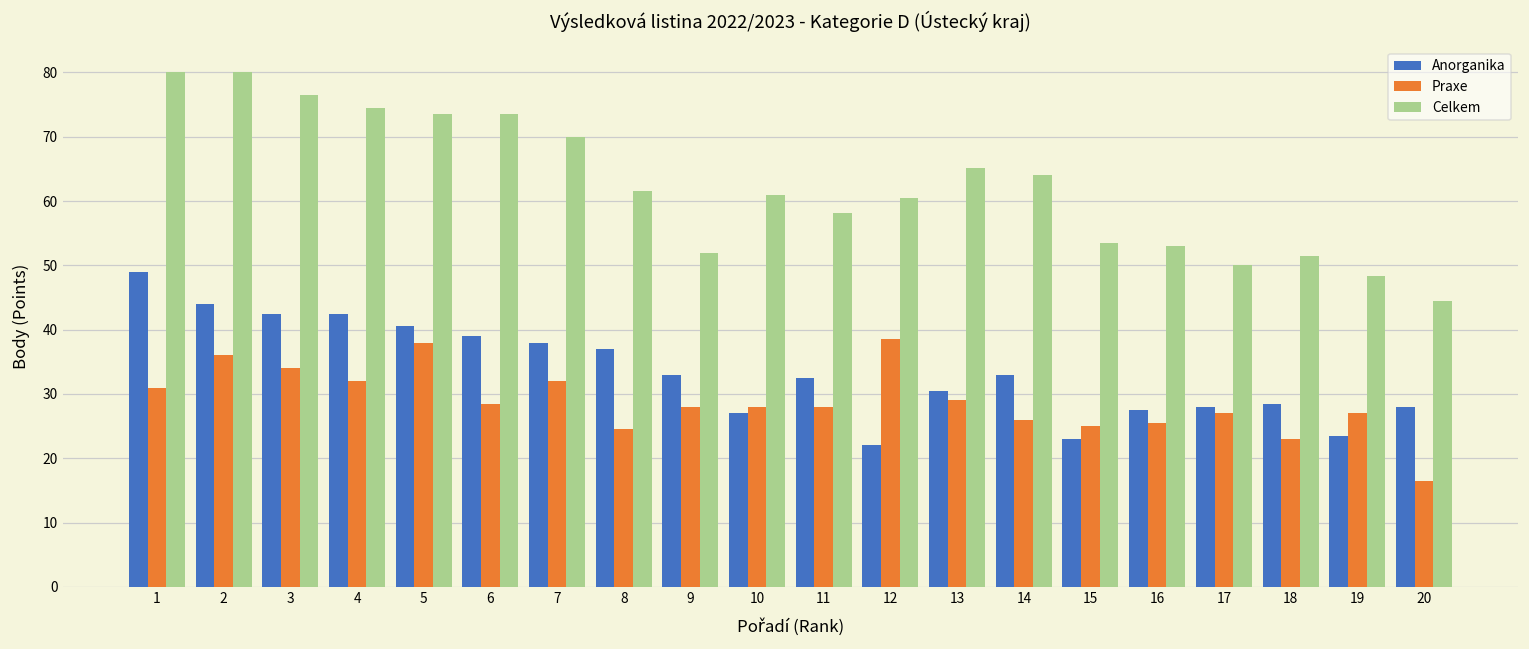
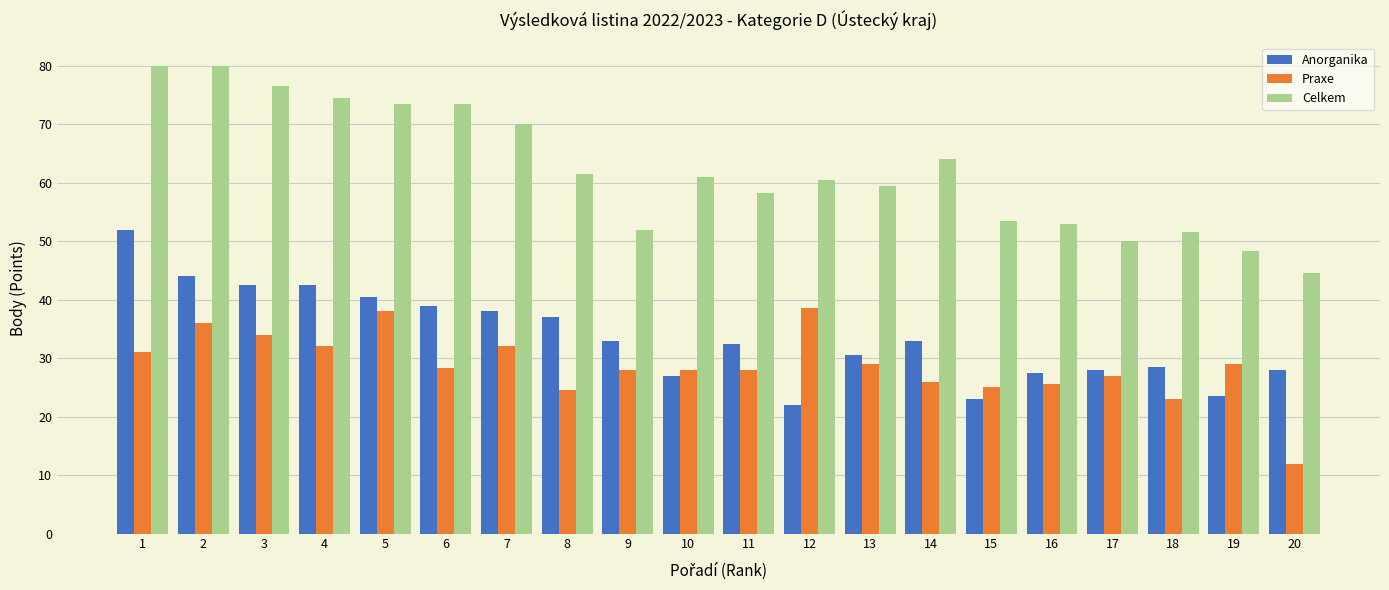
  {
    "Anorganika": {
-     "1": 49,
+     "1": 52,
      "2": 44,
      "3": 43,
      "4": 43,
      "5": 41,
      "6": 39,
      "7": 38,
      "8": 37,
      "9": 33,
      "10": 27,
      "11": 33,
      "12": 22,
      "13": 31,
      "14": 33,
      "15": 23,
      "16": 28,
      "17": 28,
      "18": 29,
      "19": 24,
      "20": 28
    },
    "Praxe": {
      "1": 31,
      "2": 36,
      "3": 34,
      "4": 32,
      "5": 38,
      "6": 28,
      "7": 32,
      "8": 25,
      "9": 28,
      "10": 28,
      "11": 28,
      "12": 39,
      "13": 29,
      "14": 26,
      "15": 25,
      "16": 26,
      "17": 27,
      "18": 23,
-     "19": 27,
-     "20": 17
+     "19": 29,
+     "20": 12
    },
    "Celkem": {
      "1": 80,
      "2": 80,
      "3": 77,
      "4": 75,
      "5": 74,
      "6": 74,
      "7": 70,
      "8": 62,
      "9": 52,
      "10": 61,
      "11": 58,
      "12": 61,
-     "13": 65,
+     "13": 60,
      "14": 64,
      "15": 54,
      "16": 53,
      "17": 50,
      "18": 52,
      "19": 48,
      "20": 45
    }
  }
